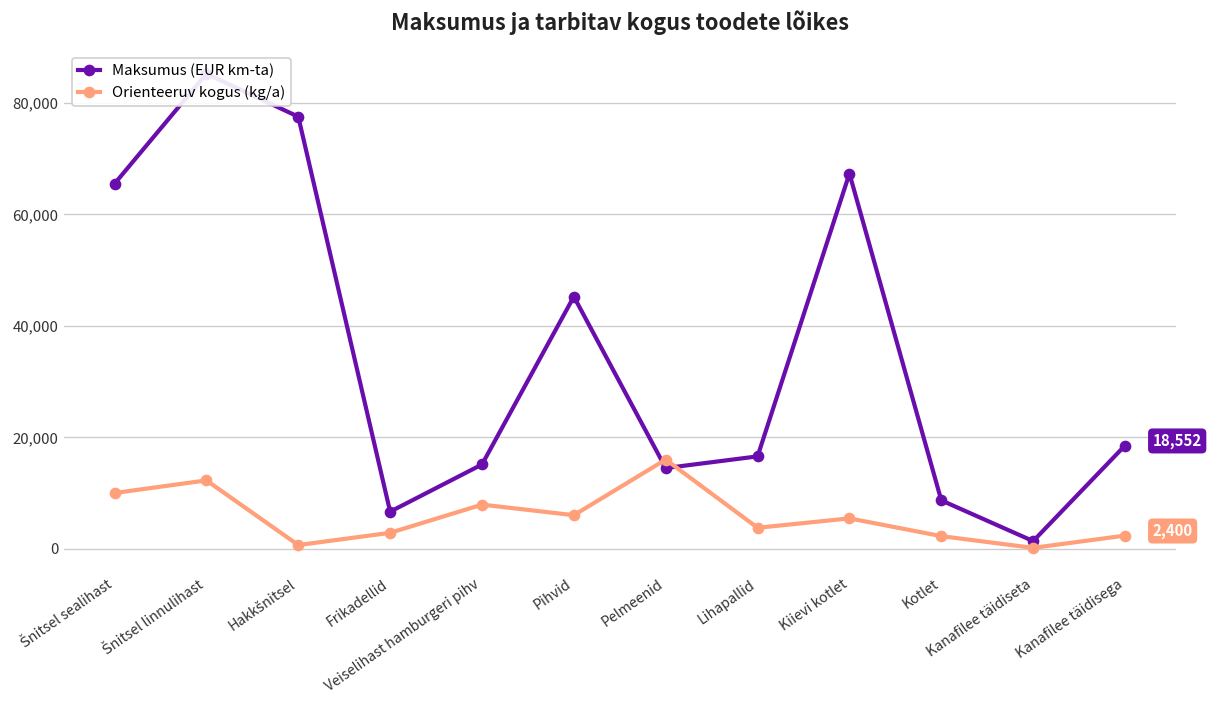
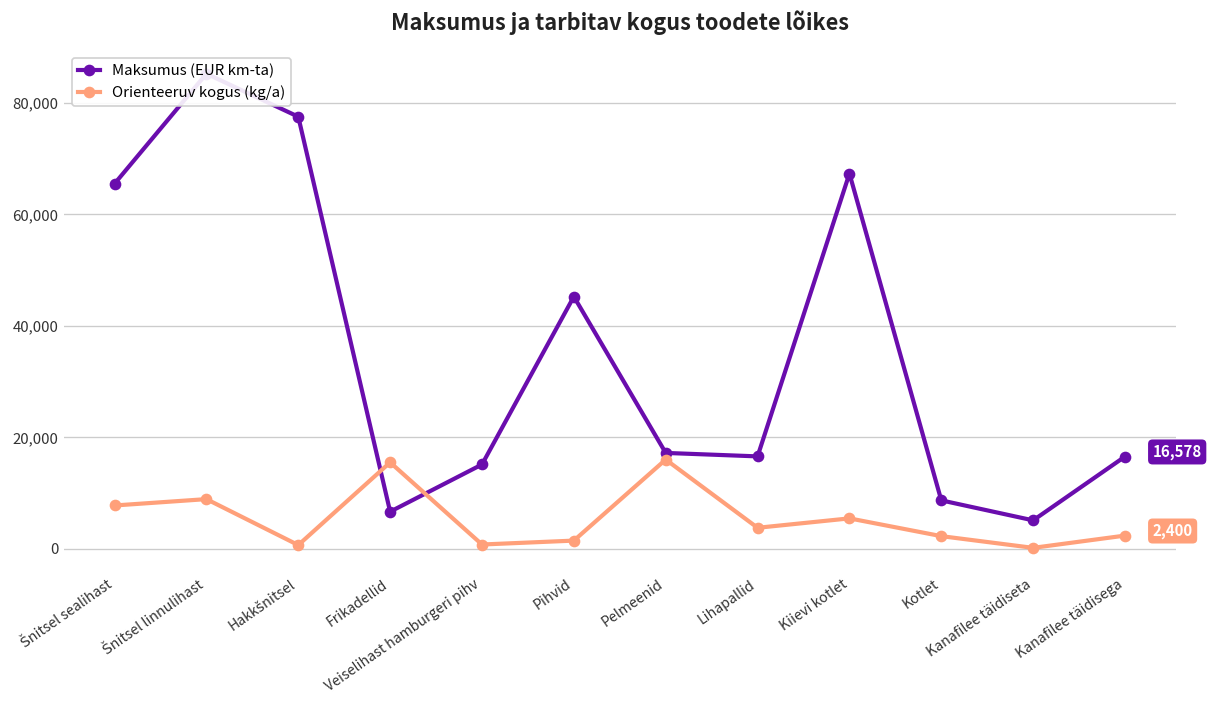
  {
    "Maksumus (EUR km-ta)": {
-     "Pelmeenid": "15,000",
-     "Kanafilee täidiseta": "1,000",
-     "Kanafilee täidisega": "18,552"
+     "Pelmeenid": "17,000",
+     "Kanafilee täidiseta": "5,000",
+     "Kanafilee täidisega": "16,578"
    },
    "Orienteeruv kogus (kg/a)": {
-     "Šnitsel sealihast": "10,000",
-     "Šnitsel linnulihast": "12,000",
+     "Šnitsel sealihast": "8,000",
+     "Šnitsel linnulihast": "9,000",
      "Hakkšnitsel": "1,000",
-     "Frikadellid": "3,000",
-     "Veiselihast hamburgeri pihv": "8,000",
-     "Pihvid": "6,000",
+     "Frikadellid": "16,000",
+     "Veiselihast hamburgeri pihv": "1,000",
+     "Pihvid": "2,000",
      "Pelmeenid": "16,000",
      "Lihapallid": "4,000",
      "Kiievi kotlet": "5,000",
      "Kotlet": "2,000",
      "Kanafilee täidiseta": "0"
    }
  }
